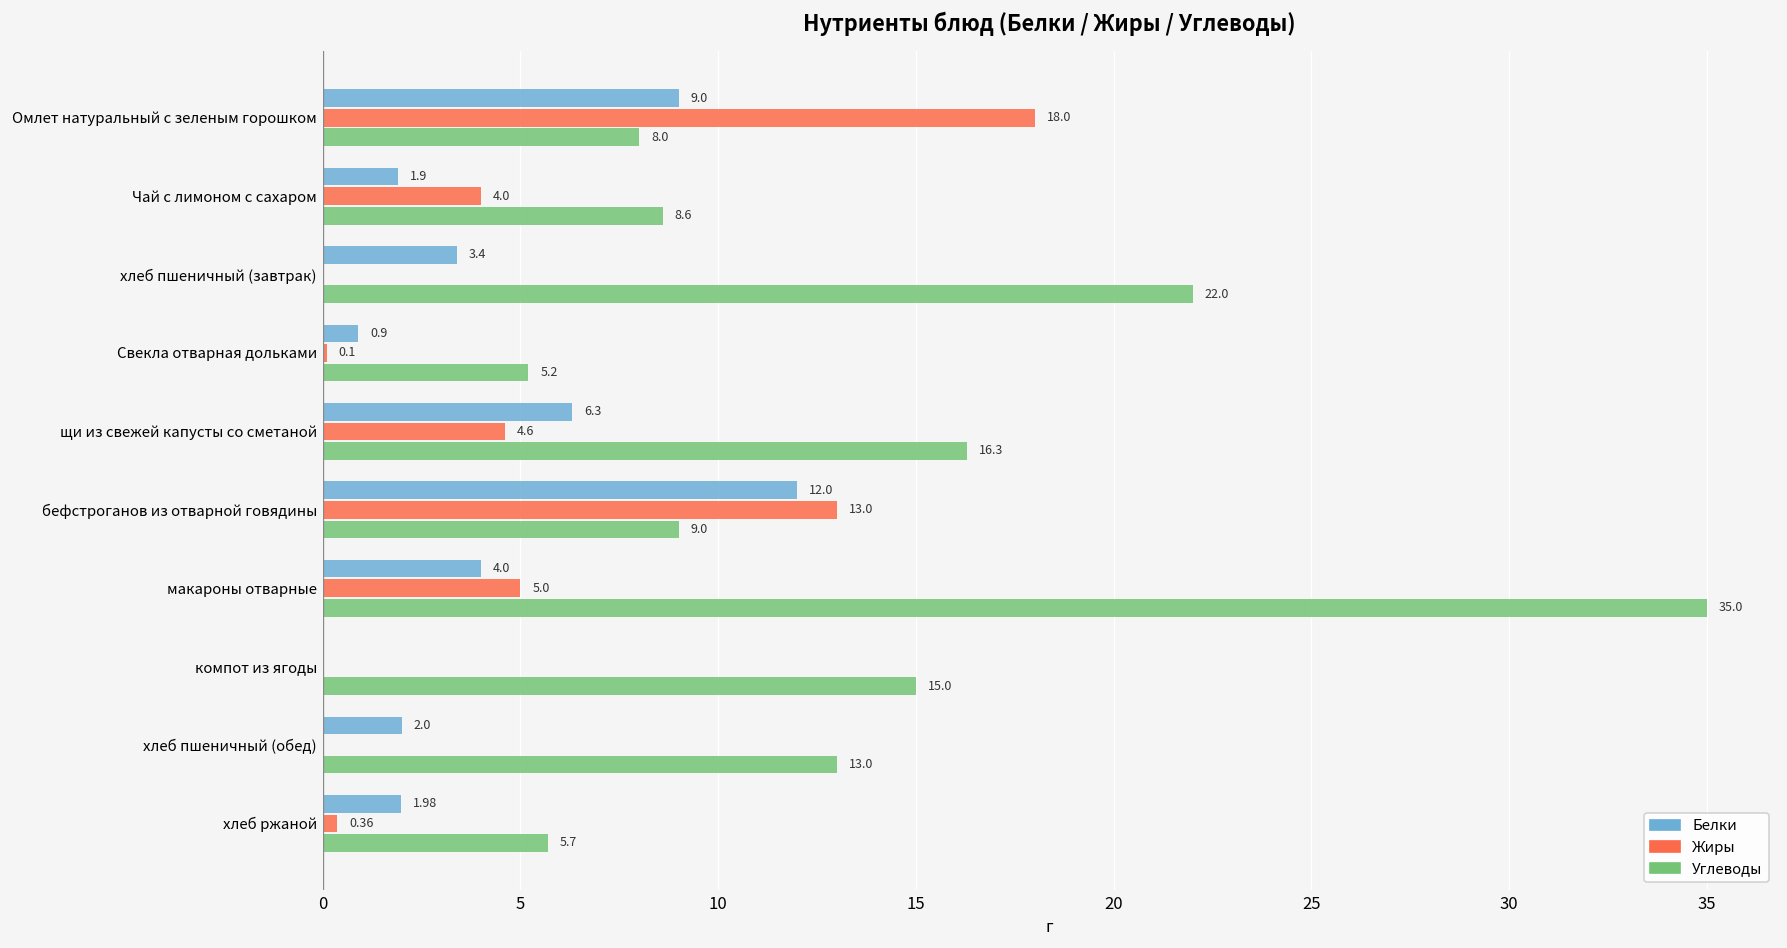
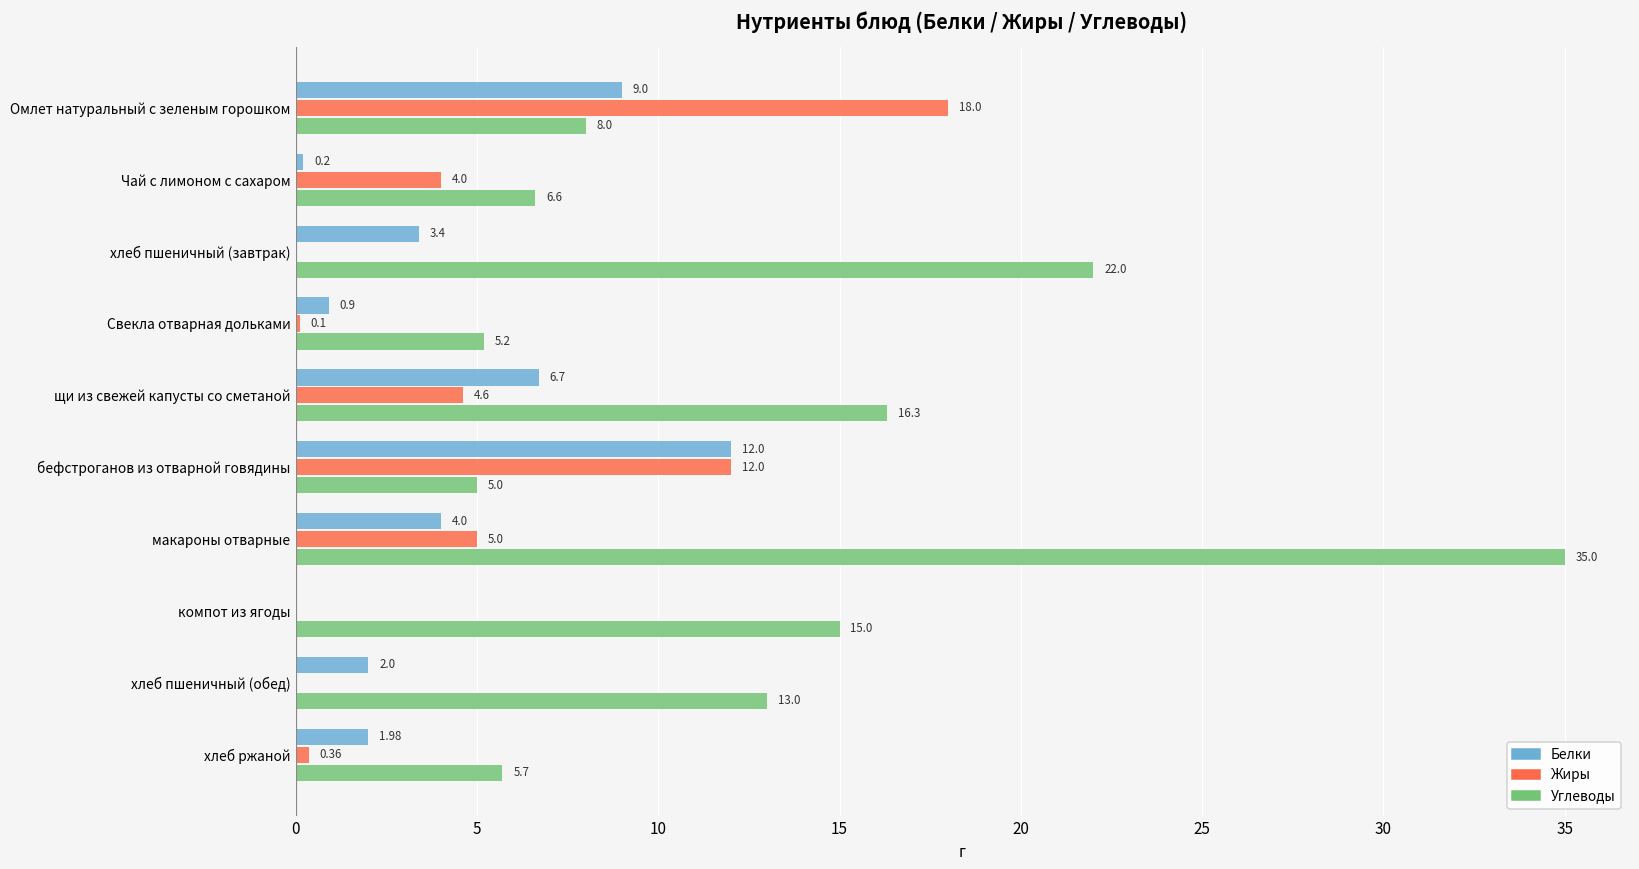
  {
    "Белки": {
      "Омлет натуральный с зеленым горошком": 9.0,
-     "Чай с лимоном с сахаром": 1.9,
+     "Чай с лимоном с сахаром": 0.2,
      "хлеб пшеничный (завтрак)": 3.4,
      "Свекла отварная дольками": 0.9,
-     "щи из свежей капусты со сметаной": 6.3,
+     "щи из свежей капусты со сметаной": 6.7,
      "бефстроганов из отварной говядины": 12.0,
      "макароны отварные": 4.0,
      "хлеб пшеничный (обед)": 2.0,
      "хлеб ржаной": 1.98
    },
    "Жиры": {
      "Омлет натуральный с зеленым горошком": 18.0,
      "Чай с лимоном с сахаром": 4.0,
      "Свекла отварная дольками": 0.1,
      "щи из свежей капусты со сметаной": 4.6,
-     "бефстроганов из отварной говядины": 13.0,
+     "бефстроганов из отварной говядины": 12.0,
      "макароны отварные": 5.0,
      "хлеб ржаной": 0.36
    },
    "Углеводы": {
      "Омлет натуральный с зеленым горошком": 8.0,
-     "Чай с лимоном с сахаром": 8.6,
+     "Чай с лимоном с сахаром": 6.6,
      "хлеб пшеничный (завтрак)": 22.0,
      "Свекла отварная дольками": 5.2,
      "щи из свежей капусты со сметаной": 16.3,
-     "бефстроганов из отварной говядины": 9.0,
+     "бефстроганов из отварной говядины": 5.0,
      "макароны отварные": 35.0,
      "компот из ягоды": 15.0,
      "хлеб пшеничный (обед)": 13.0,
      "хлеб ржаной": 5.7
    }
  }
